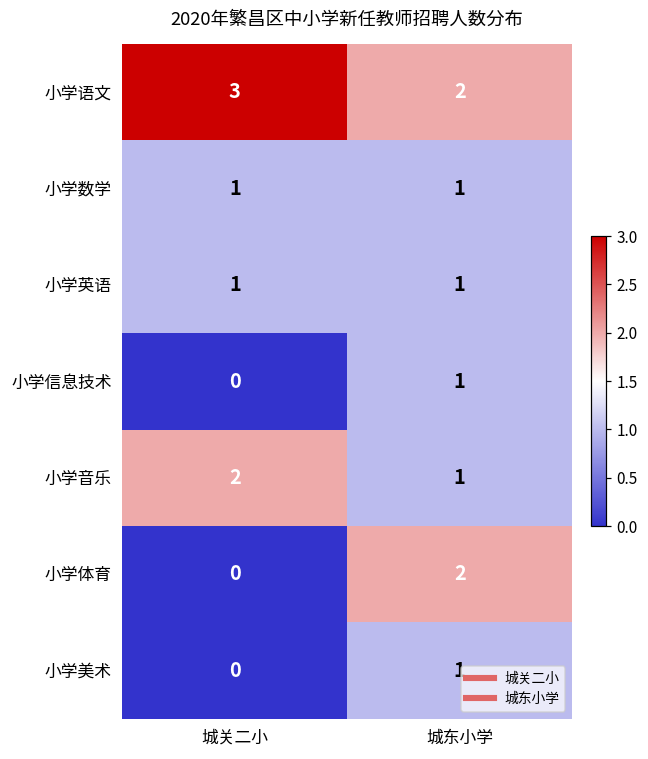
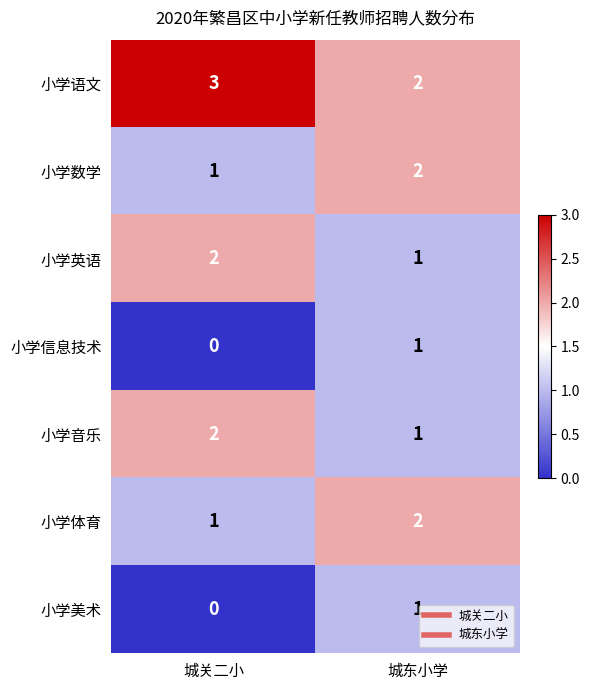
  {
    "小学语文": {
      "城关二小": 3,
      "城东小学": 2
    },
    "小学数学": {
      "城关二小": 1,
-     "城东小学": 1
+     "城东小学": 2
    },
    "小学英语": {
-     "城关二小": 1,
+     "城关二小": 2,
      "城东小学": 1
    },
    "小学信息技术": {
      "城关二小": 0,
      "城东小学": 1
    },
    "小学音乐": {
      "城关二小": 2,
      "城东小学": 1
    },
    "小学体育": {
-     "城关二小": 0,
+     "城关二小": 1,
      "城东小学": 2
    },
    "小学美术": {
      "城关二小": 0
    }
  }
